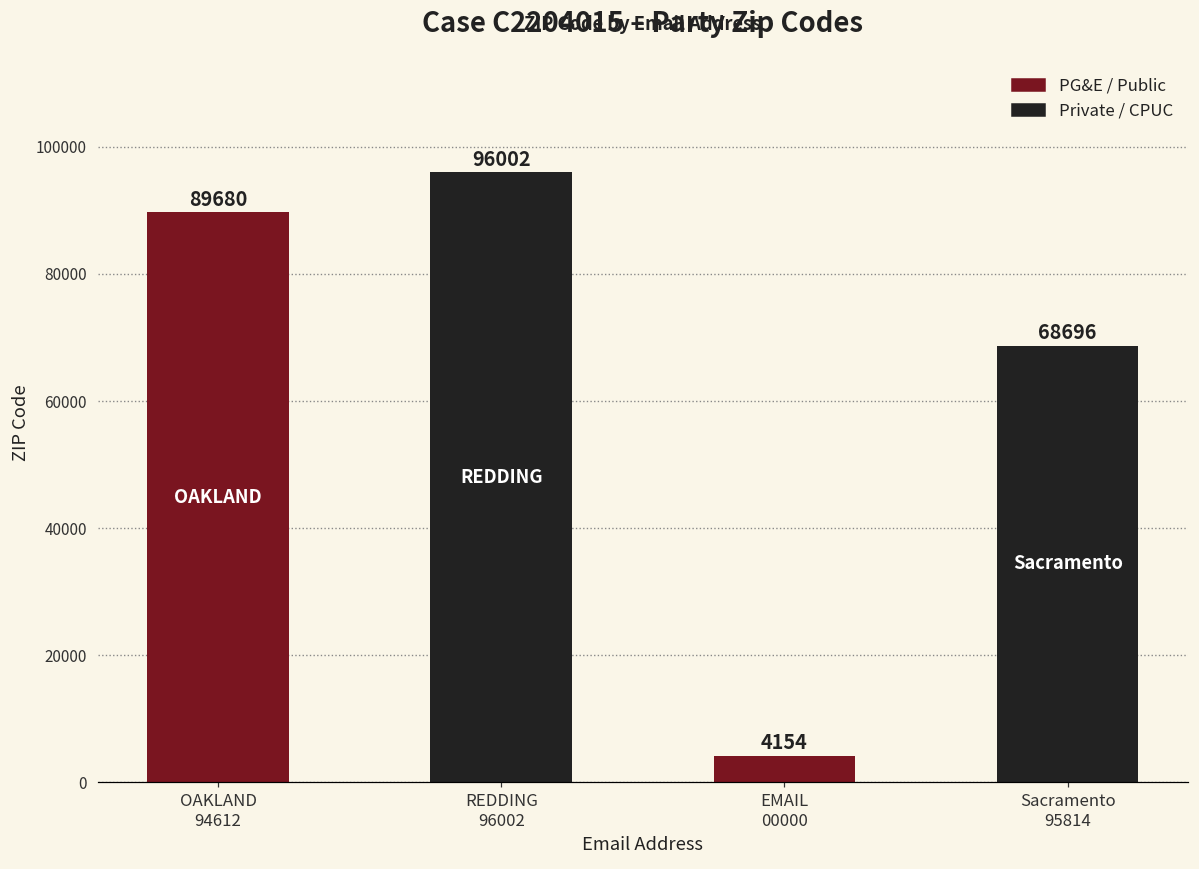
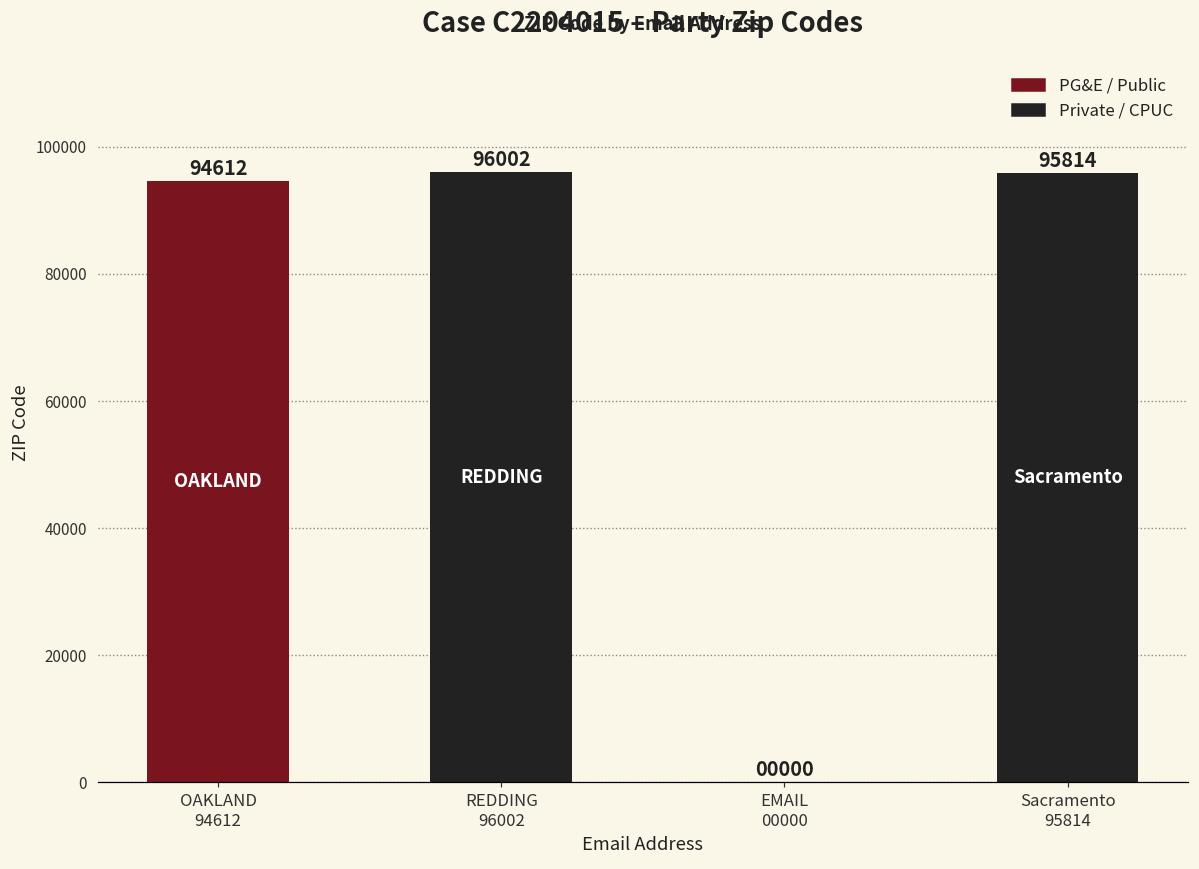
  {
-   "OAKLAND 94612": "89680",
+   "OAKLAND 94612": "94612",
    "REDDING 96002": "96002",
-   "EMAIL 00000": "4154",
-   "Sacramento 95814": "68696"
+   "EMAIL 00000": "00000",
+   "Sacramento 95814": "95814"
  }
